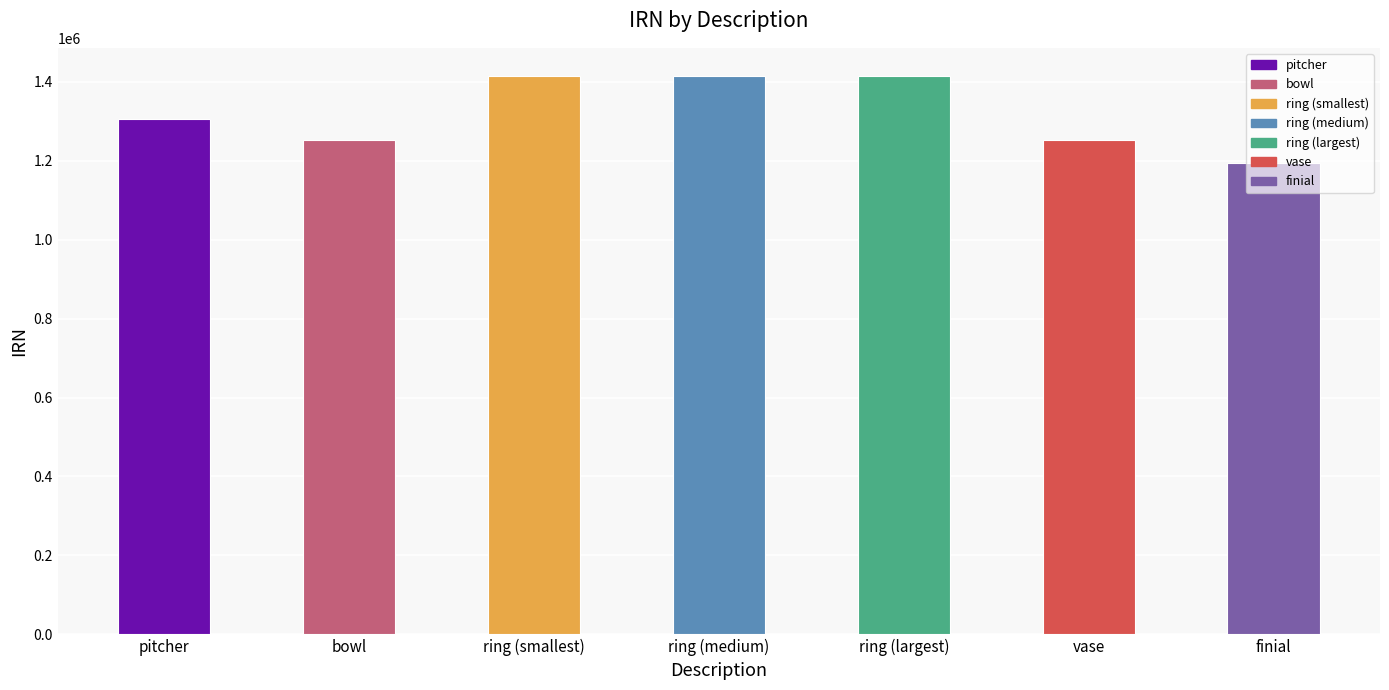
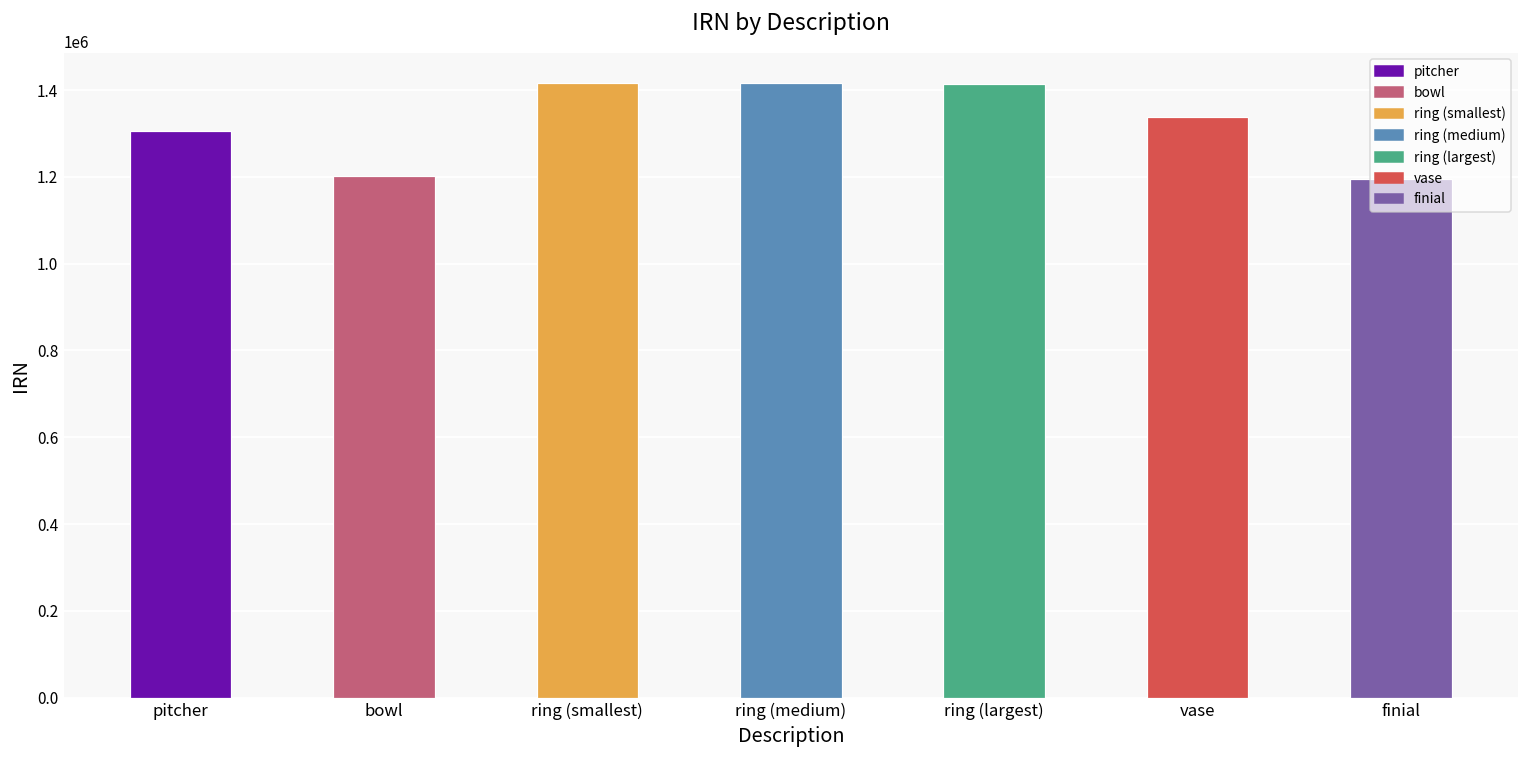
  {
    "pitcher": 1310000,
-   "bowl": 1250000,
+   "bowl": 1200000,
    "ring (smallest)": 1420000,
    "ring (medium)": 1420000,
    "ring (largest)": 1410000,
-   "vase": 1250000
+   "vase": 1340000
  }
